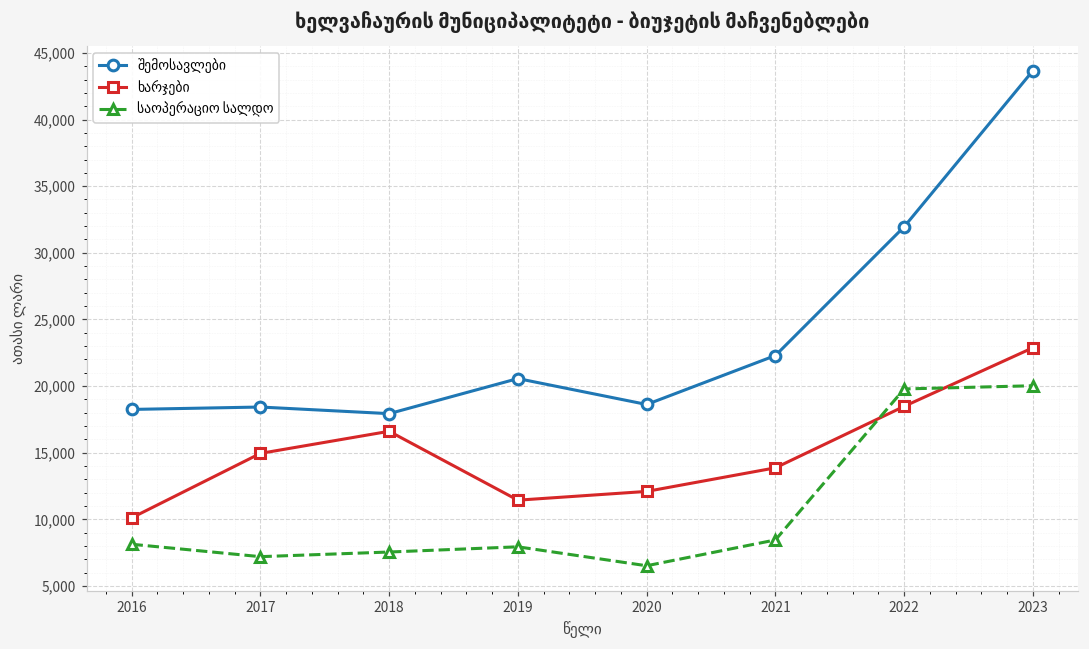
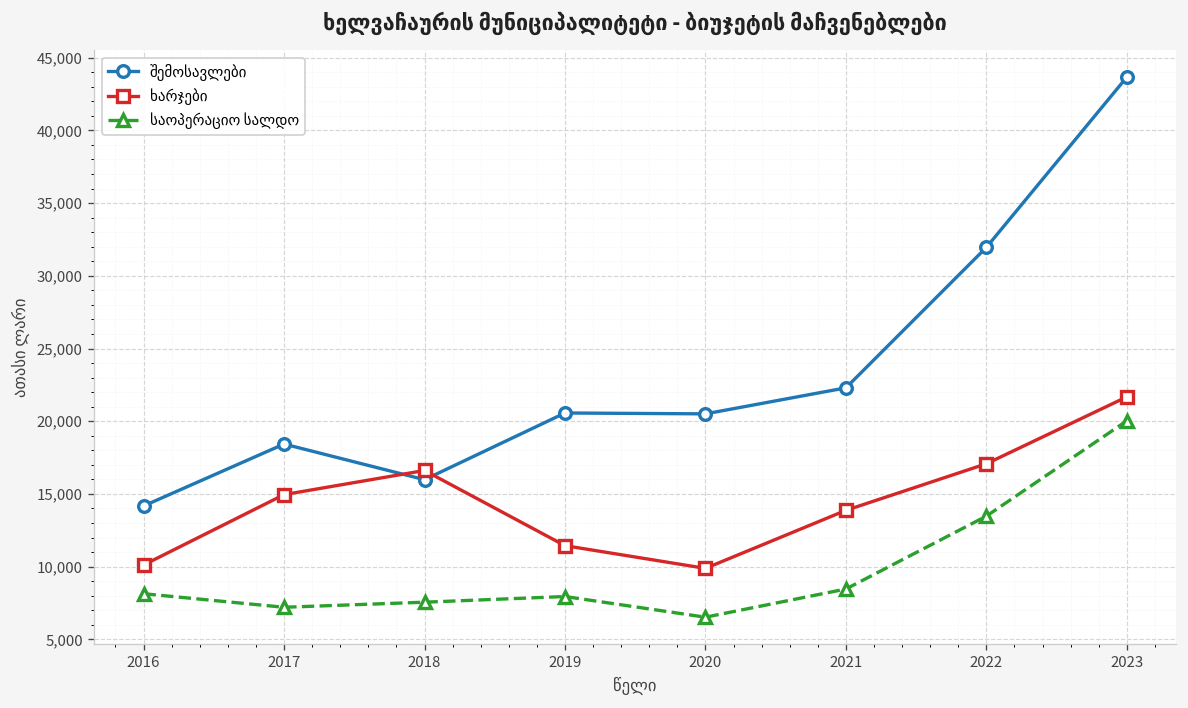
  {
    "შემოსავლები": {
-     "2016": "18,200",
+     "2016": "14,200",
      "2017": "18,400",
-     "2018": "17,900",
+     "2018": "16,000",
      "2019": "20,600",
-     "2020": "18,600",
+     "2020": "20,500",
      "2021": "22,300",
      "2022": "32,000",
      "2023": "43,700"
    },
    "ხარჯები": {
      "2016": "10,100",
      "2017": "15,000",
      "2018": "16,600",
      "2019": "11,400",
-     "2020": "12,100",
+     "2020": "9,900",
      "2021": "13,900",
-     "2022": "18,500",
-     "2023": "22,900"
+     "2022": "17,100",
+     "2023": "21,700"
    },
    "საოპერაციო სალდო": {
      "2016": "8,100",
      "2017": "7,200",
      "2018": "7,600",
      "2019": "7,900",
      "2020": "6,500",
      "2021": "8,500",
-     "2022": "19,800",
+     "2022": "13,500",
      "2023": "20,000"
    }
  }
